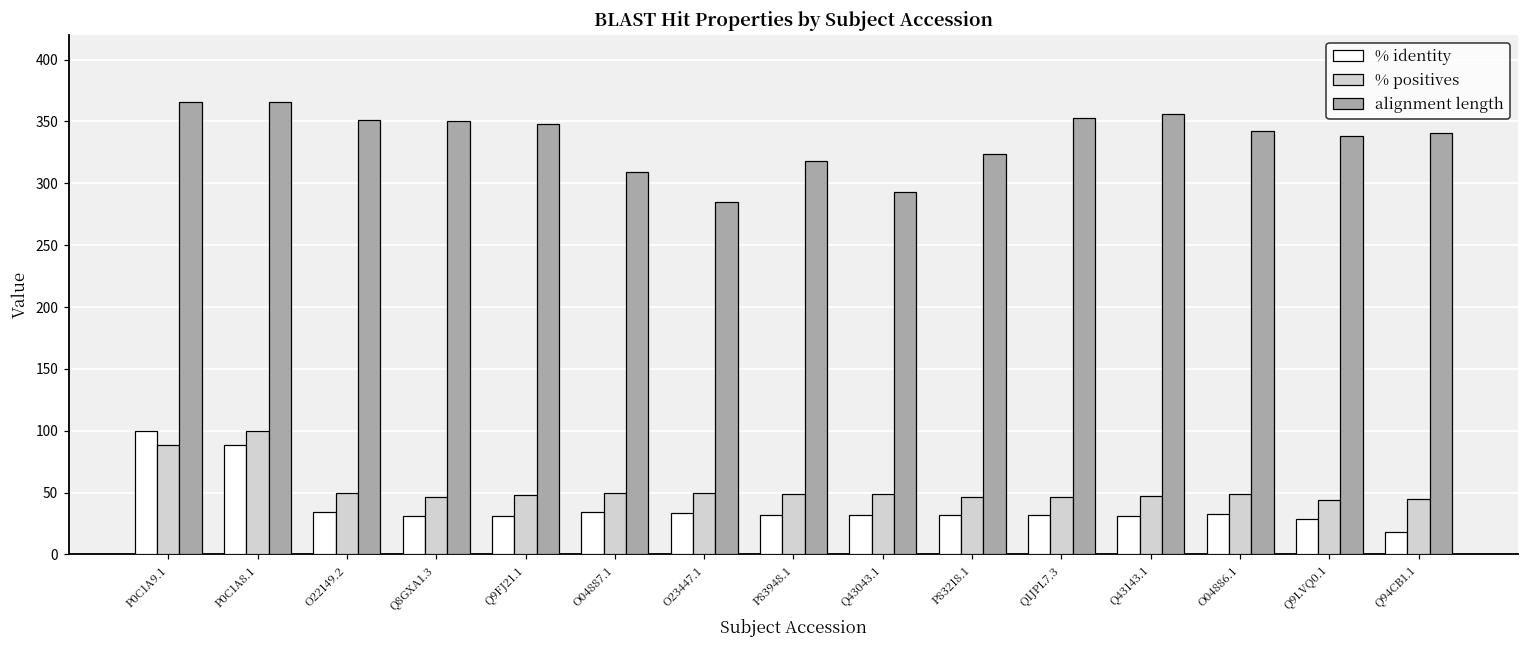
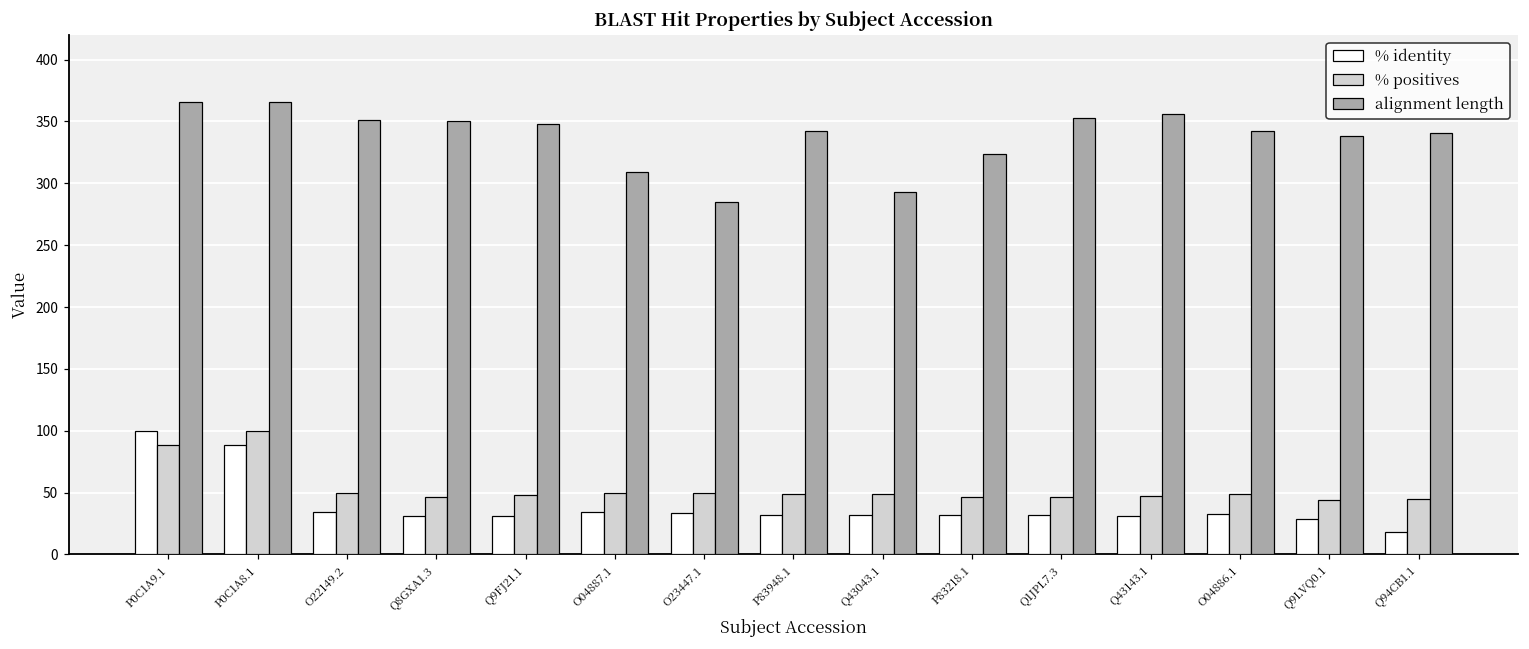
  {
    "% identity": {
      "P0C1A9.1": 100,
      "P0C1A8.1": 89,
      "O22149.2": 34,
      "Q8GXA1.3": 31,
      "Q9FJ21.1": 31,
      "O04887.1": 34,
      "O23447.1": 34,
      "P83948.1": 32,
      "Q43043.1": 32,
      "P83218.1": 32,
      "Q1JPL7.3": 32,
      "Q43143.1": 31,
      "O04886.1": 33,
      "Q9LVQ0.1": 29,
      "Q94CB1.1": 18
    },
    "% positives": {
      "P0C1A9.1": 88,
      "P0C1A8.1": 99,
      "O22149.2": 49,
      "Q8GXA1.3": 46,
      "Q9FJ21.1": 48,
      "O04887.1": 49,
      "O23447.1": 49,
      "P83948.1": 49,
      "Q43043.1": 49,
      "P83218.1": 47,
      "Q1JPL7.3": 46,
      "Q43143.1": 47,
      "O04886.1": 49,
      "Q9LVQ0.1": 44,
      "Q94CB1.1": 45
    },
    "alignment length": {
      "P0C1A9.1": 366,
      "P0C1A8.1": 366,
      "O22149.2": 351,
      "Q8GXA1.3": 350,
      "Q9FJ21.1": 348,
      "O04887.1": 309,
      "O23447.1": 285,
-     "P83948.1": 318,
+     "P83948.1": 342,
      "Q43043.1": 293,
      "P83218.1": 324,
      "Q1JPL7.3": 353,
      "Q43143.1": 356,
      "O04886.1": 342,
      "Q9LVQ0.1": 338,
      "Q94CB1.1": 341
    }
  }
